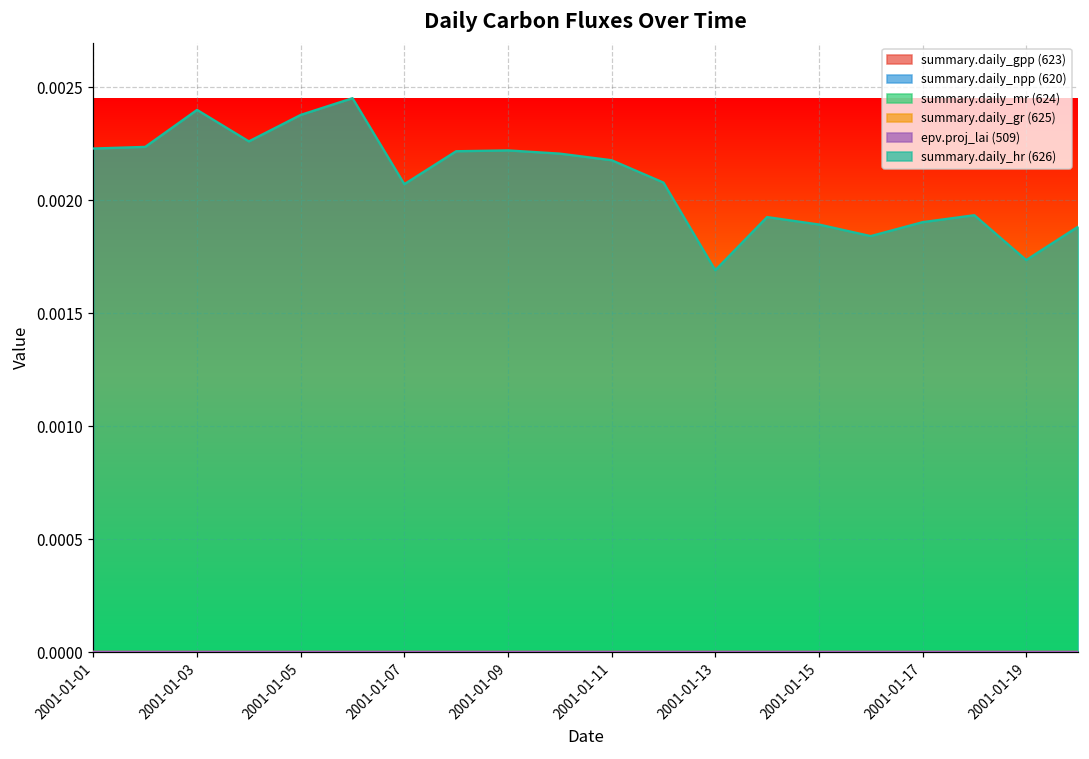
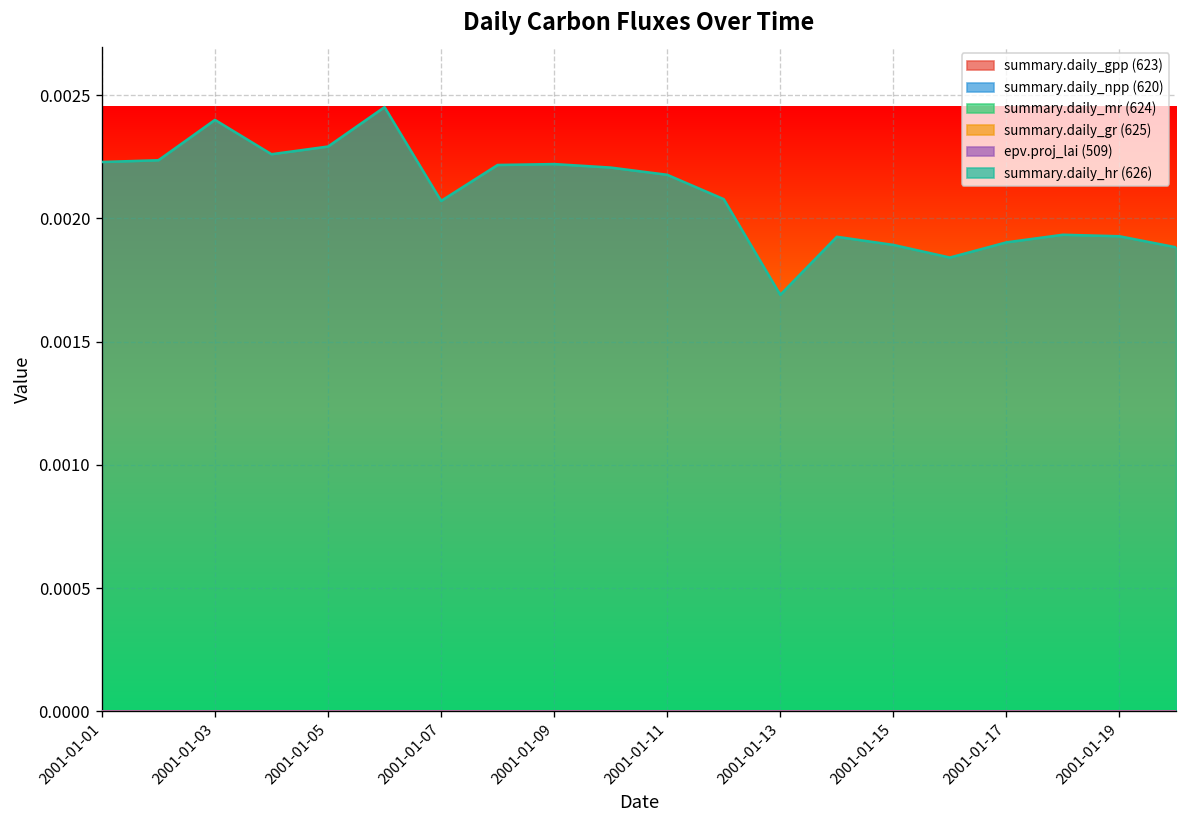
  {
    "epv.proj_lai (509)": {
      "2001-01-01": 0.00000,
      "2001-01-03": 0.00000,
      "2001-01-05": 0.00000,
      "2001-01-07": 0.00000,
      "2001-01-09": 0.00000,
      "2001-01-11": 0.00000,
      "2001-01-13": 0.00000,
      "2001-01-15": 0.00000,
      "2001-01-17": 0.00000,
      "2001-01-19": 0.00000
    },
    "summary.daily_hr (626)": {
      "2001-01-01": 0.00223,
      "2001-01-03": 0.00240,
-     "2001-01-05": 0.00238,
+     "2001-01-05": 0.00229,
      "2001-01-07": 0.00207,
      "2001-01-09": 0.00222,
      "2001-01-11": 0.00218,
      "2001-01-13": 0.00169,
      "2001-01-15": 0.00189,
      "2001-01-17": 0.00190,
-     "2001-01-19": 0.00174
+     "2001-01-19": 0.00193
    }
  }
